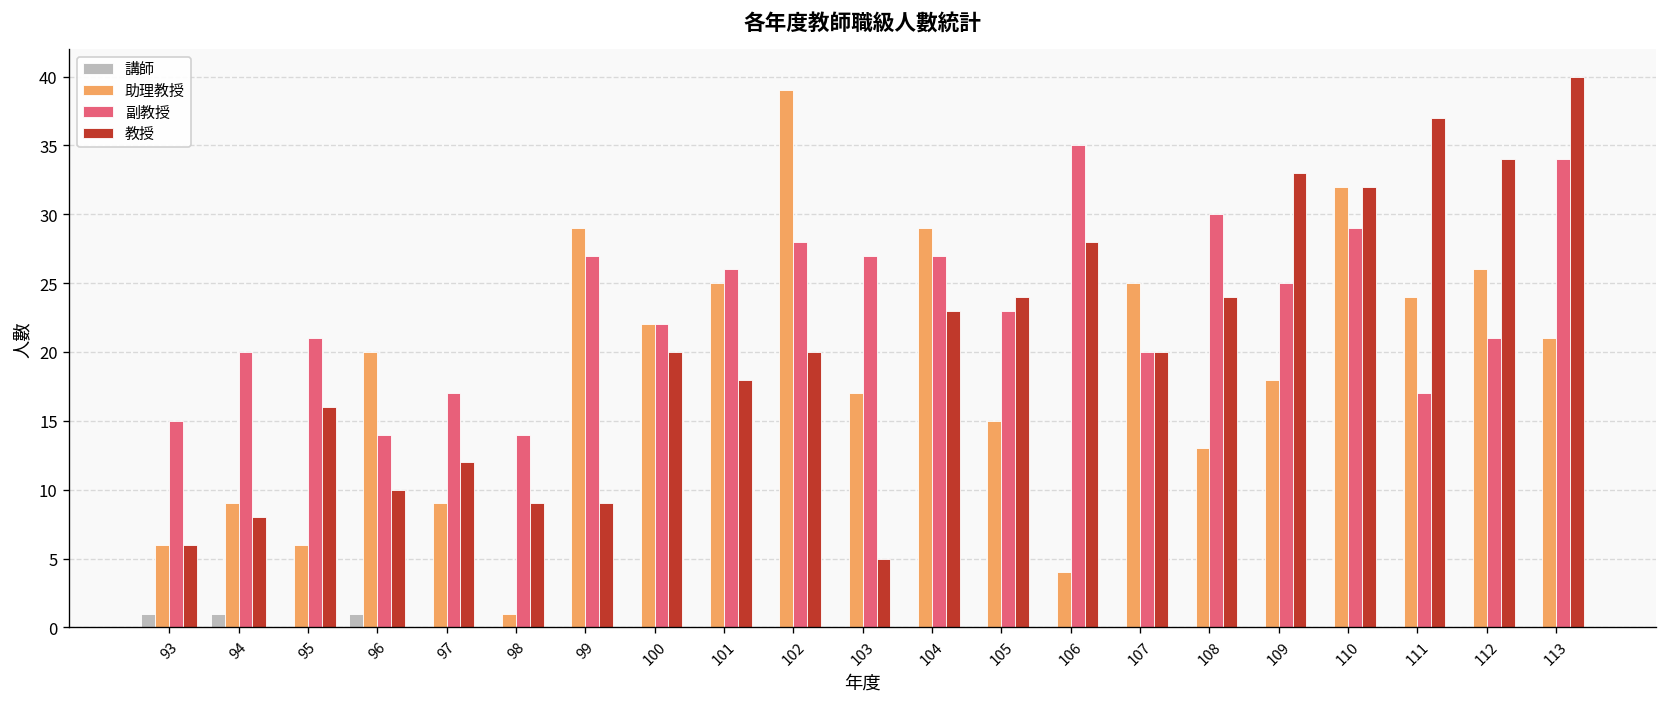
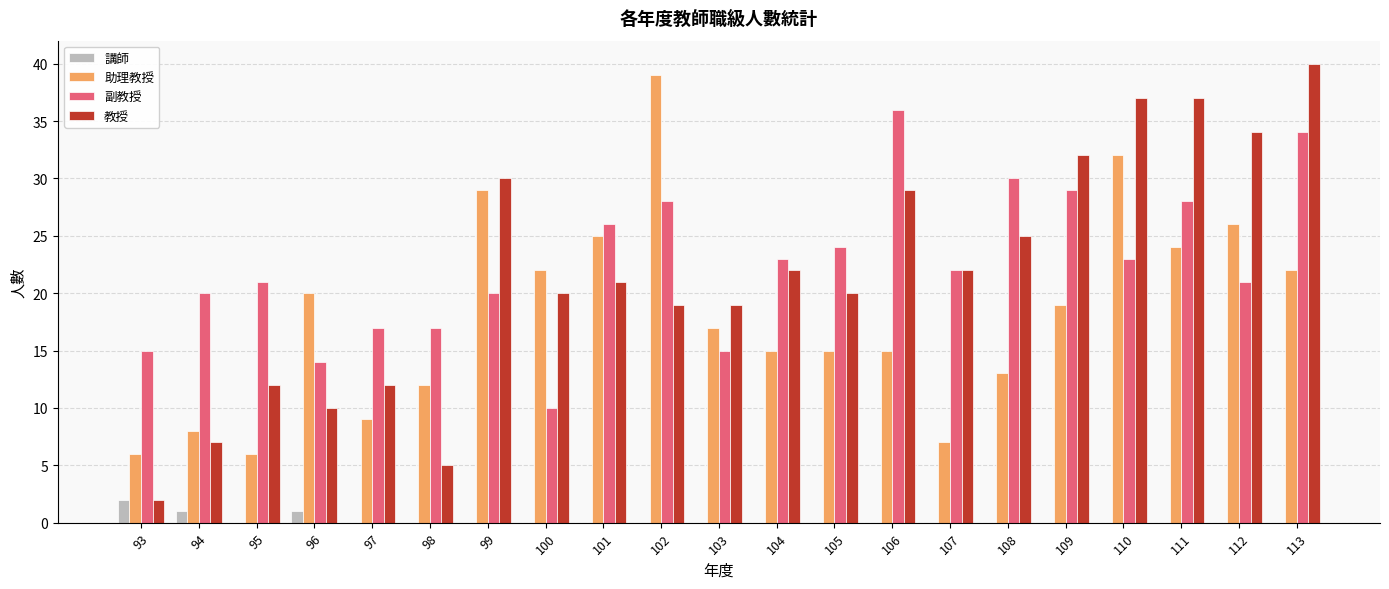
  {
    "講師": {
-     "93": 1,
+     "93": 2,
      "94": 1,
      "95": 0,
      "96": 1,
      "97": 0,
      "98": 0,
      "99": 0,
      "100": 0,
      "101": 0,
      "102": 0,
      "103": 0,
      "104": 0,
      "105": 0,
      "106": 0,
      "107": 0,
      "108": 0,
      "109": 0,
      "110": 0,
      "111": 0,
      "112": 0,
      "113": 0
    },
    "助理教授": {
      "93": 6,
-     "94": 9,
+     "94": 8,
      "95": 6,
      "96": 20,
      "97": 9,
-     "98": 1,
+     "98": 12,
      "99": 29,
      "100": 22,
      "101": 25,
      "102": 39,
      "103": 17,
-     "104": 29,
+     "104": 15,
      "105": 15,
-     "106": 4,
-     "107": 25,
+     "106": 15,
+     "107": 7,
      "108": 13,
-     "109": 18,
+     "109": 19,
      "110": 32,
      "111": 24,
      "112": 26,
-     "113": 21
+     "113": 22
    },
    "副教授": {
      "93": 15,
      "94": 20,
      "95": 21,
      "96": 14,
      "97": 17,
-     "98": 14,
-     "99": 27,
-     "100": 22,
+     "98": 17,
+     "99": 20,
+     "100": 10,
      "101": 26,
      "102": 28,
-     "103": 27,
-     "104": 27,
-     "105": 23,
-     "106": 35,
-     "107": 20,
+     "103": 15,
+     "104": 23,
+     "105": 24,
+     "106": 36,
+     "107": 22,
      "108": 30,
-     "109": 25,
-     "110": 29,
-     "111": 17,
+     "109": 29,
+     "110": 23,
+     "111": 28,
      "112": 21,
      "113": 34
    },
    "教授": {
-     "93": 6,
-     "94": 8,
-     "95": 16,
+     "93": 2,
+     "94": 7,
+     "95": 12,
      "96": 10,
      "97": 12,
-     "98": 9,
-     "99": 9,
+     "98": 5,
+     "99": 30,
      "100": 20,
-     "101": 18,
-     "102": 20,
-     "103": 5,
-     "104": 23,
-     "105": 24,
-     "106": 28,
-     "107": 20,
-     "108": 24,
-     "109": 33,
-     "110": 32,
+     "101": 21,
+     "102": 19,
+     "103": 19,
+     "104": 22,
+     "105": 20,
+     "106": 29,
+     "107": 22,
+     "108": 25,
+     "109": 32,
+     "110": 37,
      "111": 37,
      "112": 34,
      "113": 40
    }
  }
